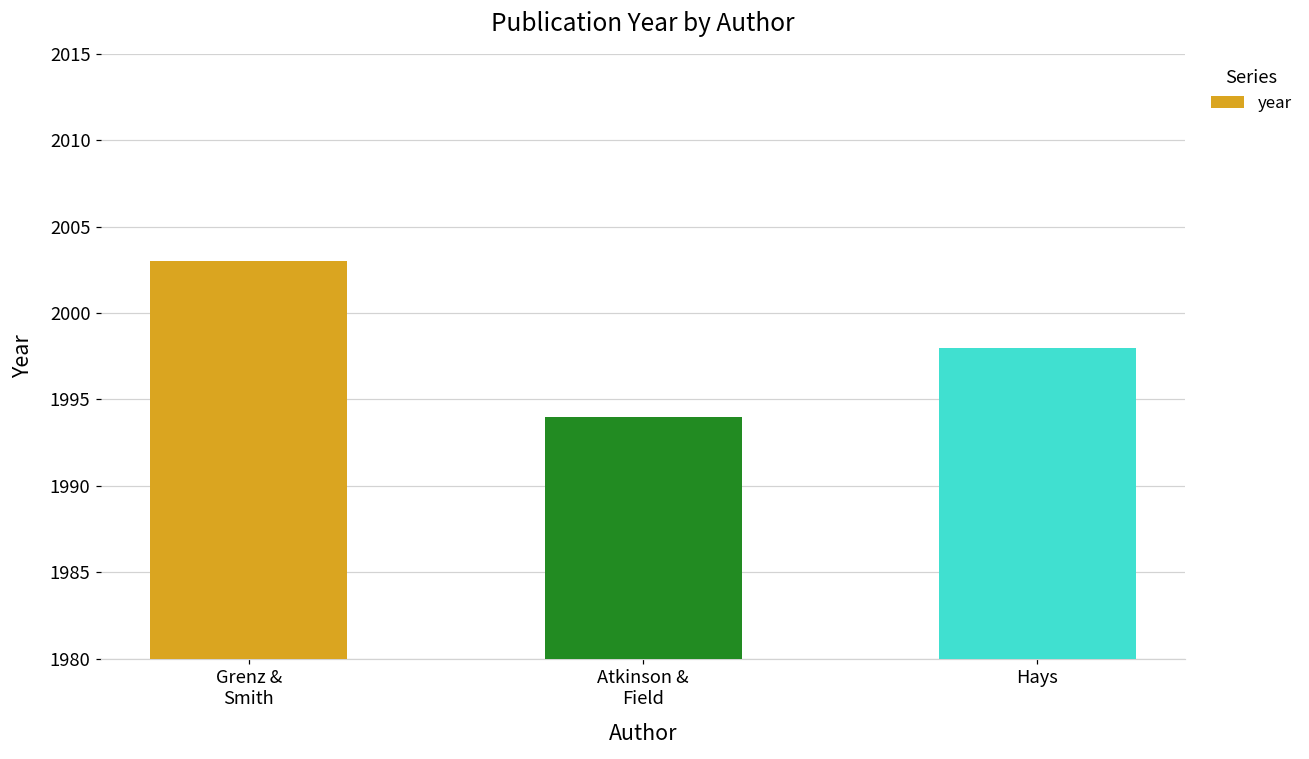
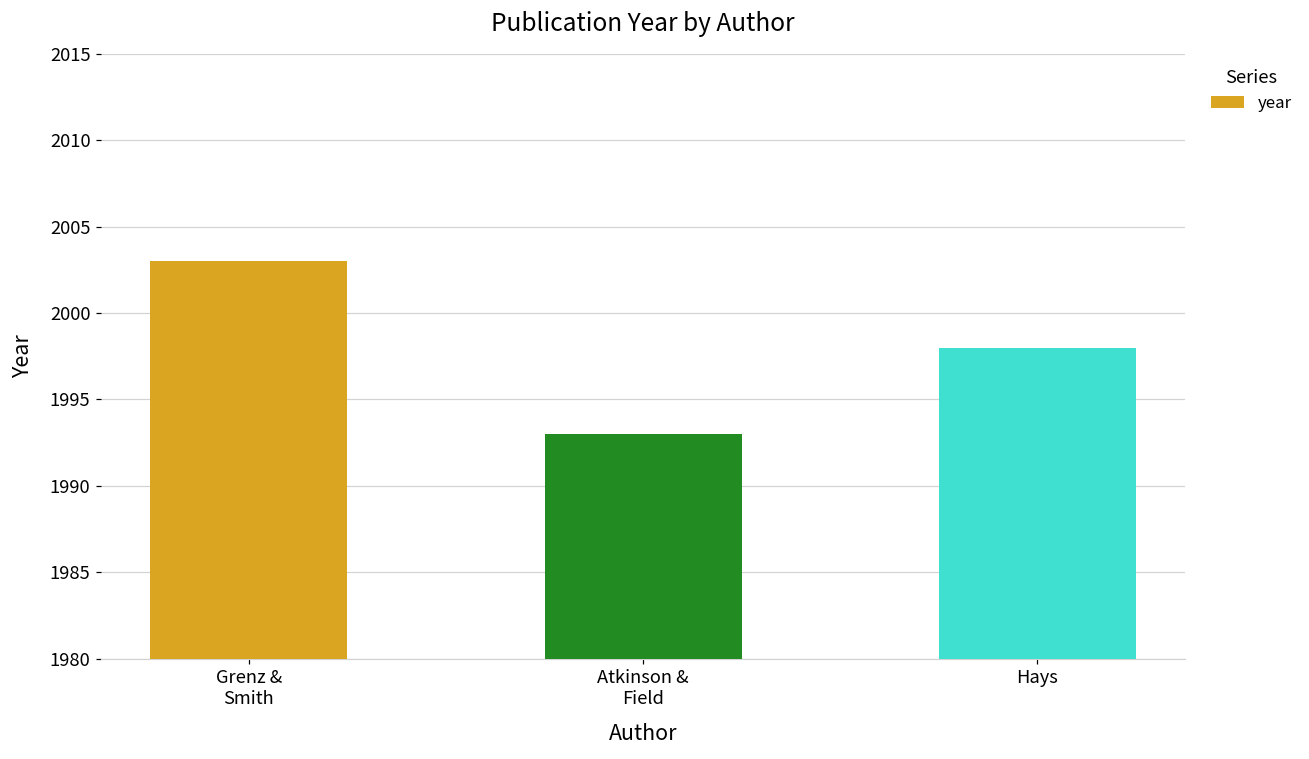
  {
    "Grenz & Smith": 2003,
-   "Atkinson & Field": 1994,
+   "Atkinson & Field": 1993,
    "Hays": 1998
  }
